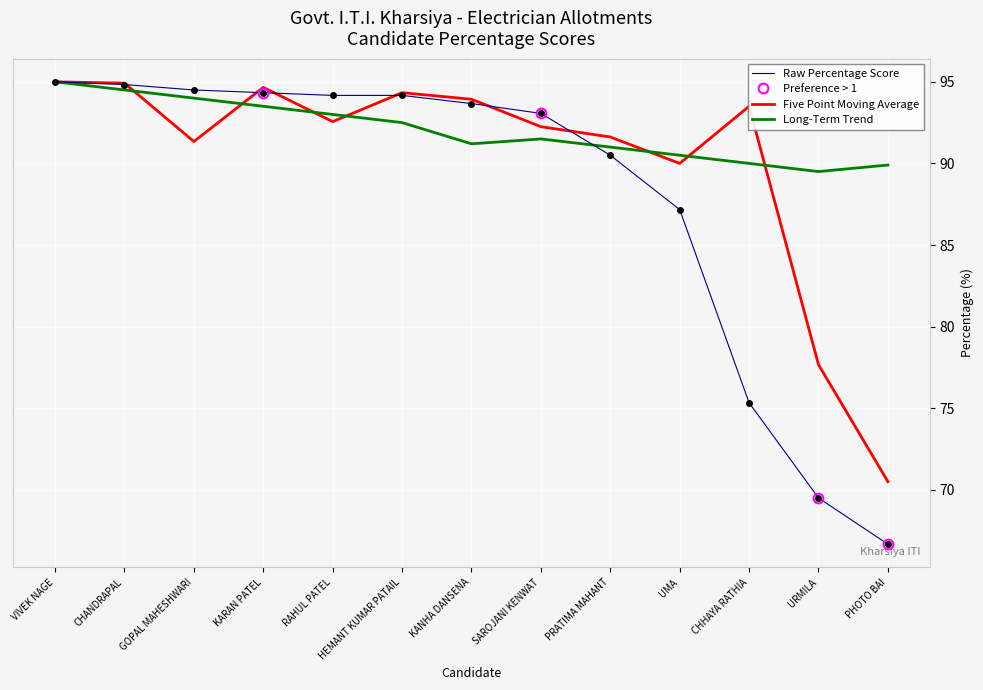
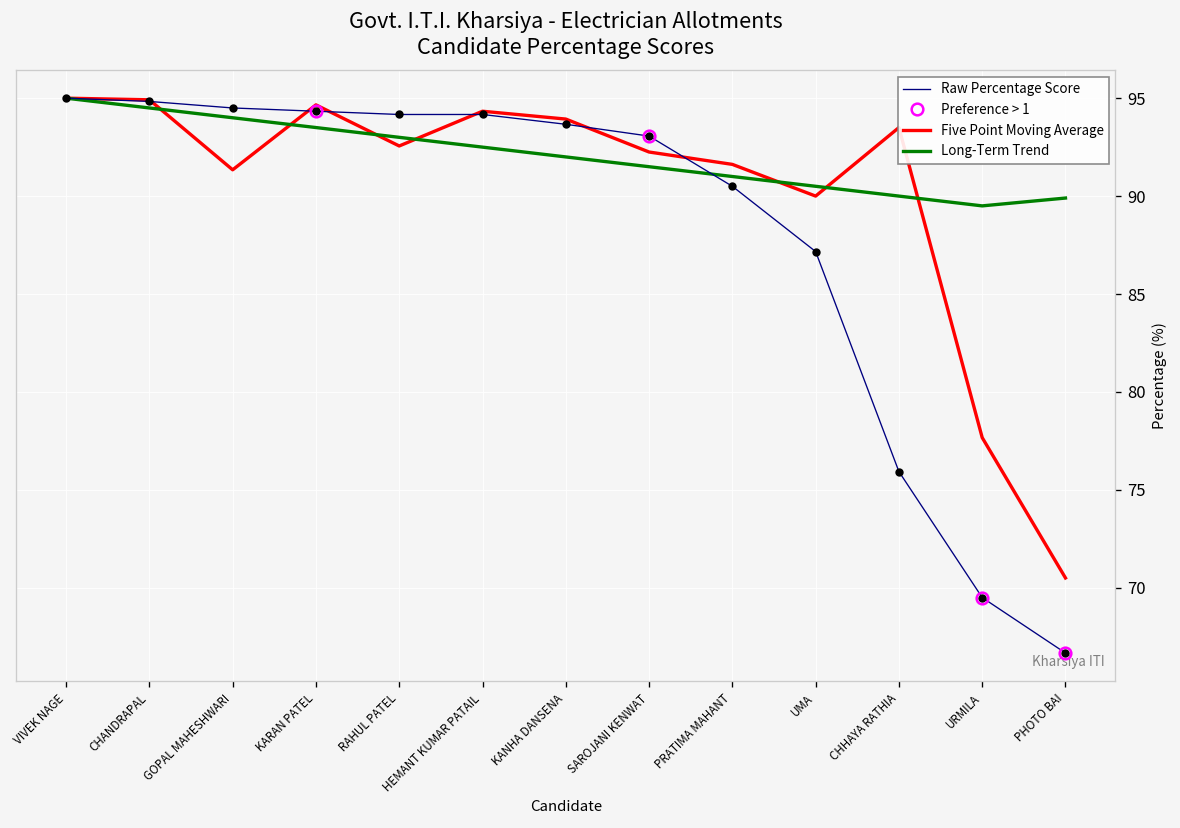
  {
    "Raw Percentage Score": {
      "GOPAL MAHESHWARI": 94.5,
      "RAHUL PATEL": 94.2,
      "HEMANT KUMAR PATAIL": 94.2,
      "KANHA DANSENA": 93.7,
      "PRATIMA MAHANT": 90.5,
      "UMA": 87.2,
-     "CHHAYA RATHIA": 75.3
+     "CHHAYA RATHIA": 75.9
    },
    "Five Point Moving Average": {
      "GOPAL MAHESHWARI": 91.3,
      "KARAN PATEL": 94.7,
      "RAHUL PATEL": 92.6,
      "HEMANT KUMAR PATAIL": 94.3,
      "KANHA DANSENA": 93.9,
      "SAROJANI KENWAT": 92.3,
      "PRATIMA MAHANT": 91.6,
      "UMA": 90.0,
      "URMILA": 77.7,
      "PHOTO BAI": 70.5
    },
    "Long-Term Trend": {
      "CHANDRAPAL": 94.5,
      "GOPAL MAHESHWARI": 94.0,
      "KARAN PATEL": 93.5,
      "RAHUL PATEL": 93.0,
      "HEMANT KUMAR PATAIL": 92.5,
-     "KANHA DANSENA": 91.2,
+     "KANHA DANSENA": 92.0,
      "SAROJANI KENWAT": 91.5,
      "PRATIMA MAHANT": 91.0,
      "UMA": 90.5,
      "CHHAYA RATHIA": 90.0,
      "URMILA": 89.5,
      "PHOTO BAI": 89.9
    }
  }
